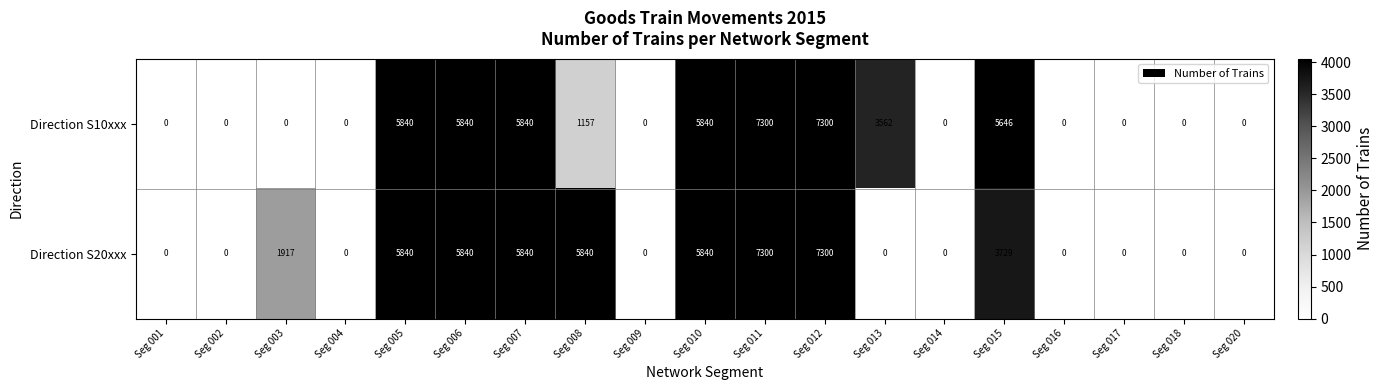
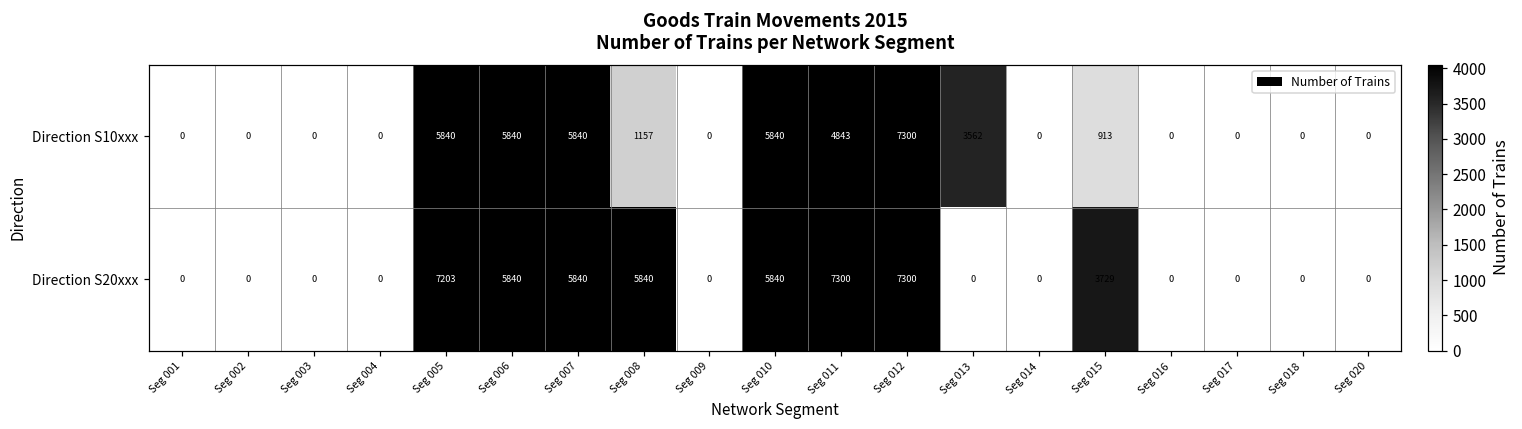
  {
    "Direction S10xxx": {
      "Seg 001": 0,
      "Seg 002": 0,
      "Seg 003": 0,
      "Seg 004": 0,
      "Seg 005": 5840,
      "Seg 006": 5840,
      "Seg 007": 5840,
      "Seg 008": 1157,
      "Seg 009": 0,
      "Seg 010": 5840,
-     "Seg 011": 7300,
+     "Seg 011": 4843,
      "Seg 012": 7300,
      "Seg 014": 0,
-     "Seg 015": 5646,
+     "Seg 015": 913,
      "Seg 016": 0,
      "Seg 017": 0,
      "Seg 018": 0,
      "Seg 020": 0
    },
    "Direction S20xxx": {
      "Seg 001": 0,
      "Seg 002": 0,
-     "Seg 003": 1917,
+     "Seg 003": 0,
      "Seg 004": 0,
-     "Seg 005": 5840,
+     "Seg 005": 7203,
      "Seg 006": 5840,
      "Seg 007": 5840,
      "Seg 008": 5840,
      "Seg 009": 0,
      "Seg 010": 5840,
      "Seg 011": 7300,
      "Seg 012": 7300,
      "Seg 013": 0,
      "Seg 014": 0,
      "Seg 016": 0,
      "Seg 017": 0,
      "Seg 018": 0,
      "Seg 020": 0
    }
  }
